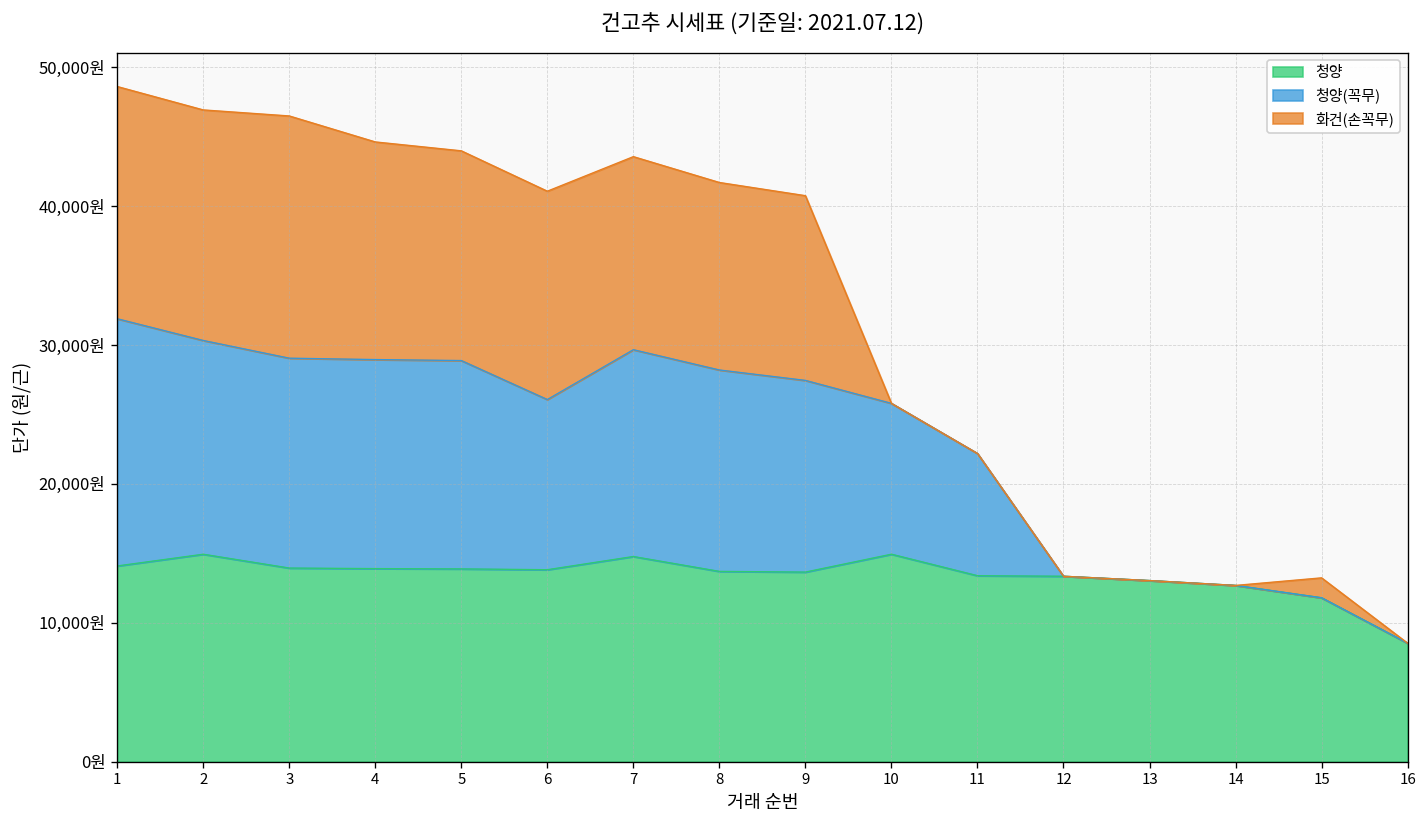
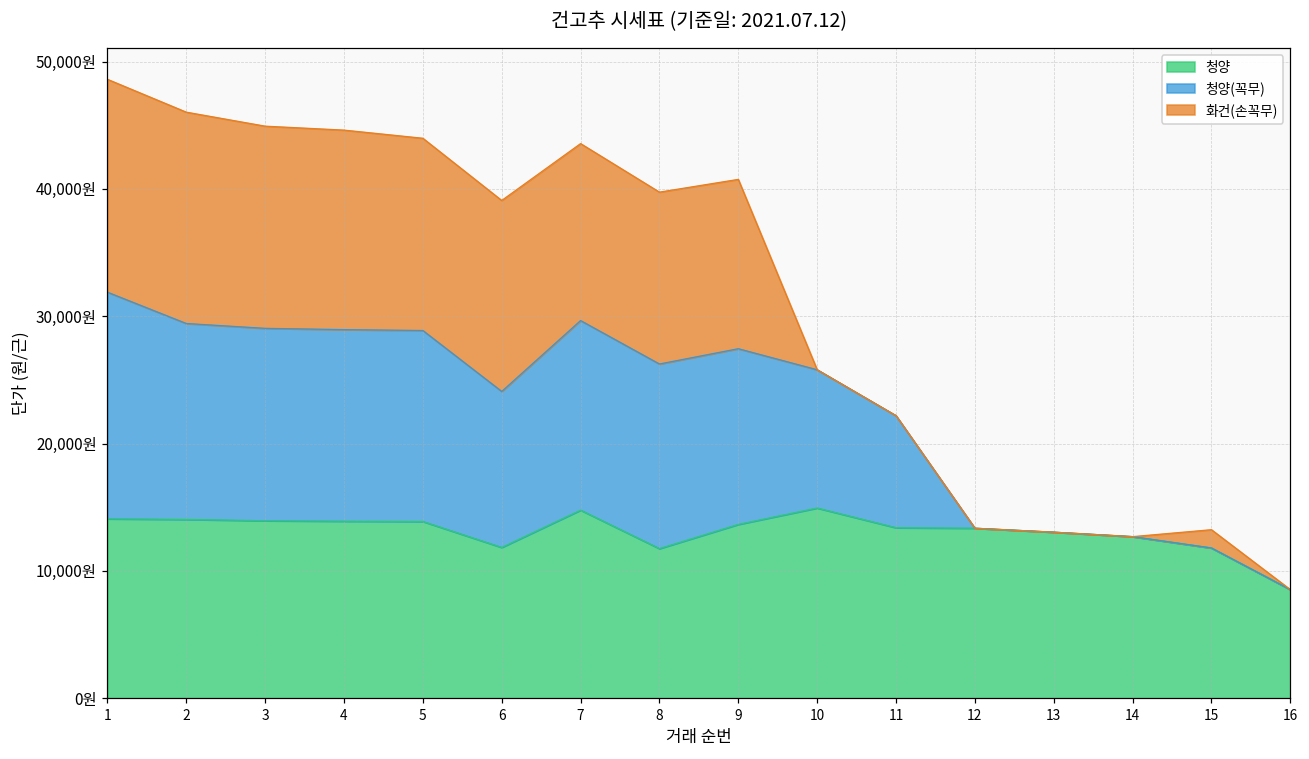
  {
    "청양": {
      "1": "14,100원",
-     "2": "14,900원",
+     "2": "14,000원",
      "3": "13,900원",
      "4": "13,900원",
      "5": "13,900원",
-     "6": "13,800원",
+     "6": "11,800원",
      "7": "14,800원",
-     "8": "13,700원",
+     "8": "11,700원",
      "9": "13,700원",
      "10": "14,900원",
      "11": "13,400원"
    },
    "청양(꼭무)": {
      "1": "17,800원",
      "2": "15,400원",
      "3": "15,100원",
      "4": "15,100원",
      "5": "15,000원",
      "6": "12,300원",
      "7": "14,900원",
      "8": "14,500원",
      "9": "13,800원"
    },
    "화건(손꼭무)": {
      "1": "16,700원",
      "2": "16,600원",
-     "3": "17,400원",
+     "3": "15,900원",
      "4": "15,700원",
      "5": "15,100원",
      "6": "15,000원",
      "7": "13,900원",
      "8": "13,500원",
      "9": "13,300원",
      "15": "1,400원"
    }
  }
